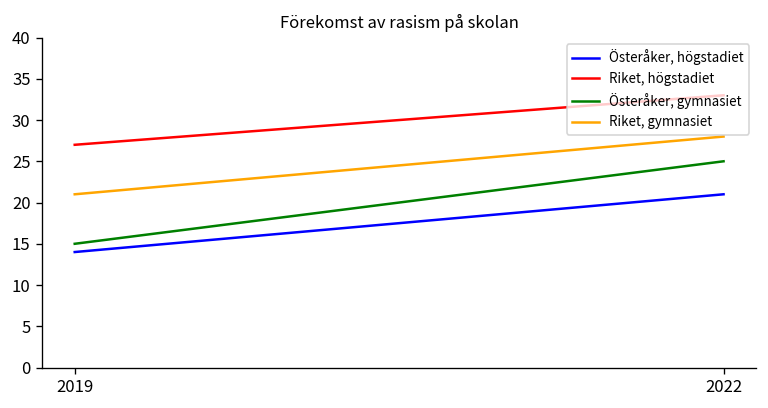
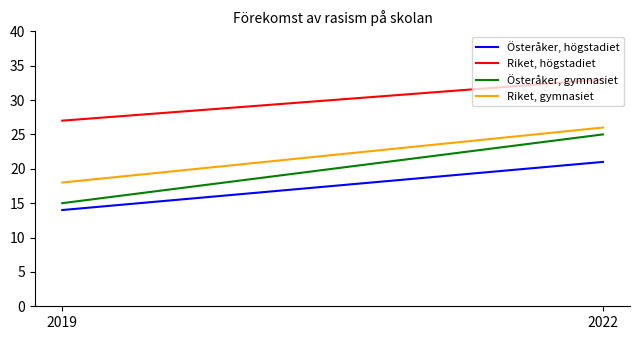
  {
    "Österåker, högstadiet": {
      "2019": 14,
      "2022": 21
    },
    "Riket, högstadiet": {
      "2019": 27
    },
    "Österåker, gymnasiet": {
      "2019": 15,
      "2022": 25
    },
    "Riket, gymnasiet": {
-     "2019": 21,
-     "2022": 28
+     "2019": 18,
+     "2022": 26
    }
  }
